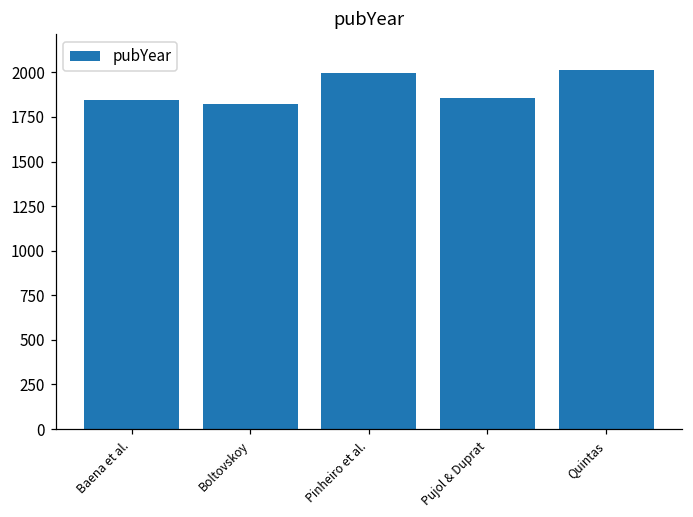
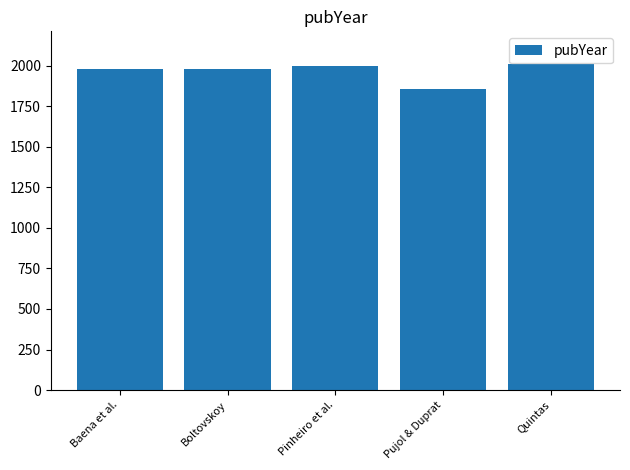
  {
-   "Baena et al.": 1850,
-   "Boltovskoy": 1820,
+   "Baena et al.": 1980,
+   "Boltovskoy": 1980,
    "Pinheiro et al.": 2000,
    "Pujol & Duprat": 1860,
    "Quintas": 2010
  }
